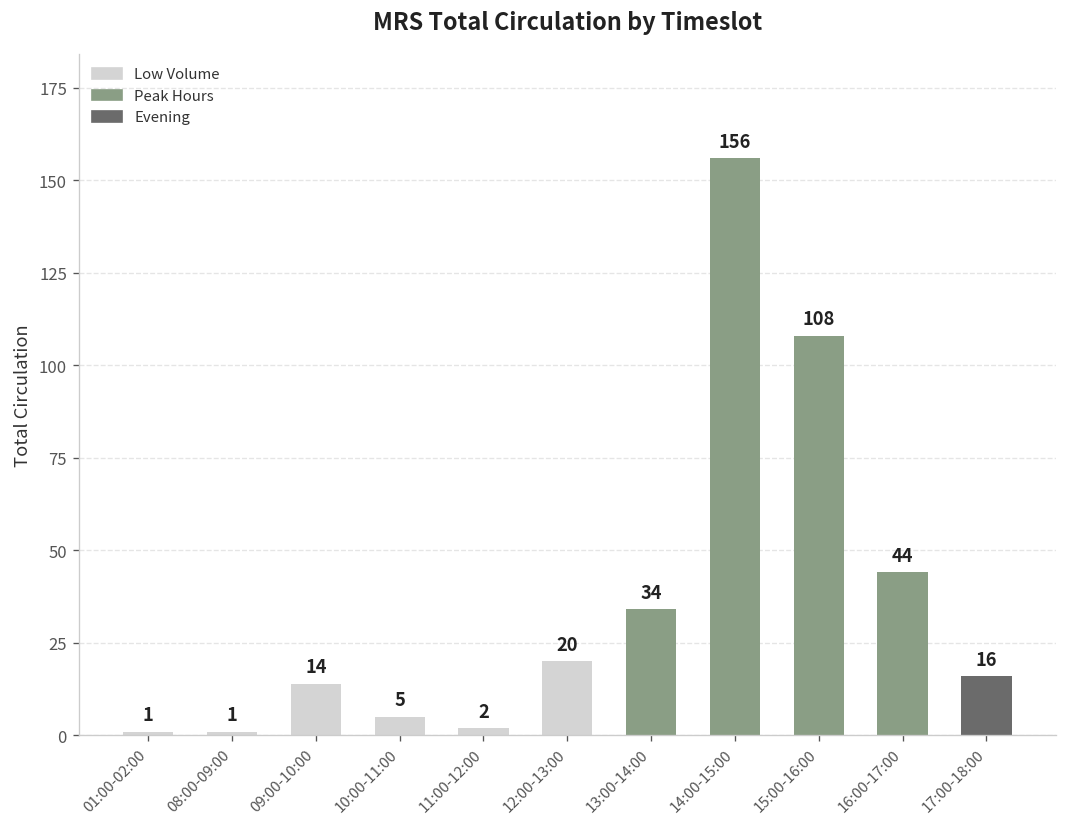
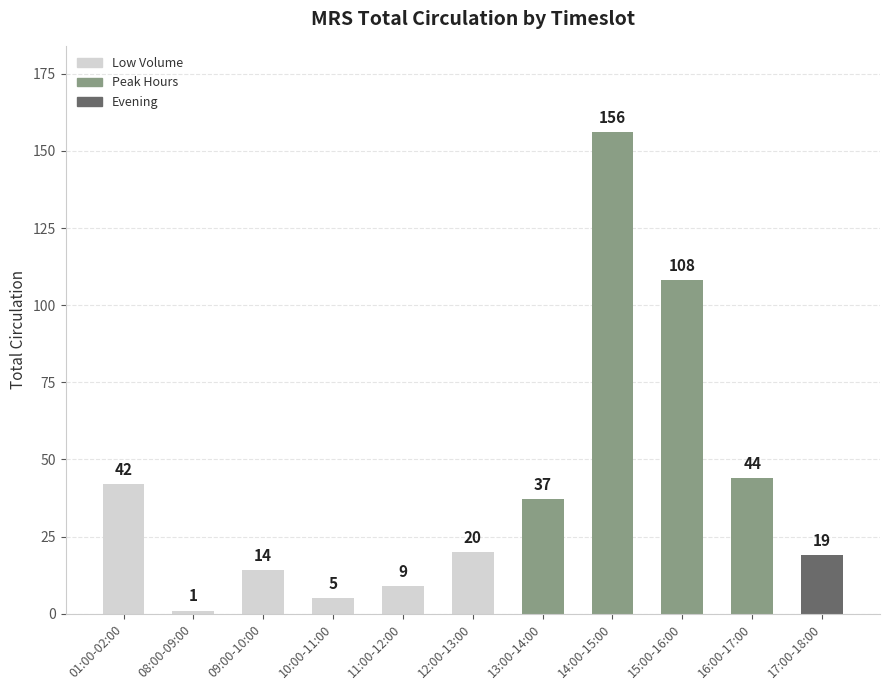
  {
-   "01:00-02:00": 1,
+   "01:00-02:00": 42,
    "08:00-09:00": 1,
    "09:00-10:00": 14,
    "10:00-11:00": 5,
-   "11:00-12:00": 2,
+   "11:00-12:00": 9,
    "12:00-13:00": 20,
-   "13:00-14:00": 34,
+   "13:00-14:00": 37,
    "14:00-15:00": 156,
    "15:00-16:00": 108,
    "16:00-17:00": 44,
-   "17:00-18:00": 16
+   "17:00-18:00": 19
  }
